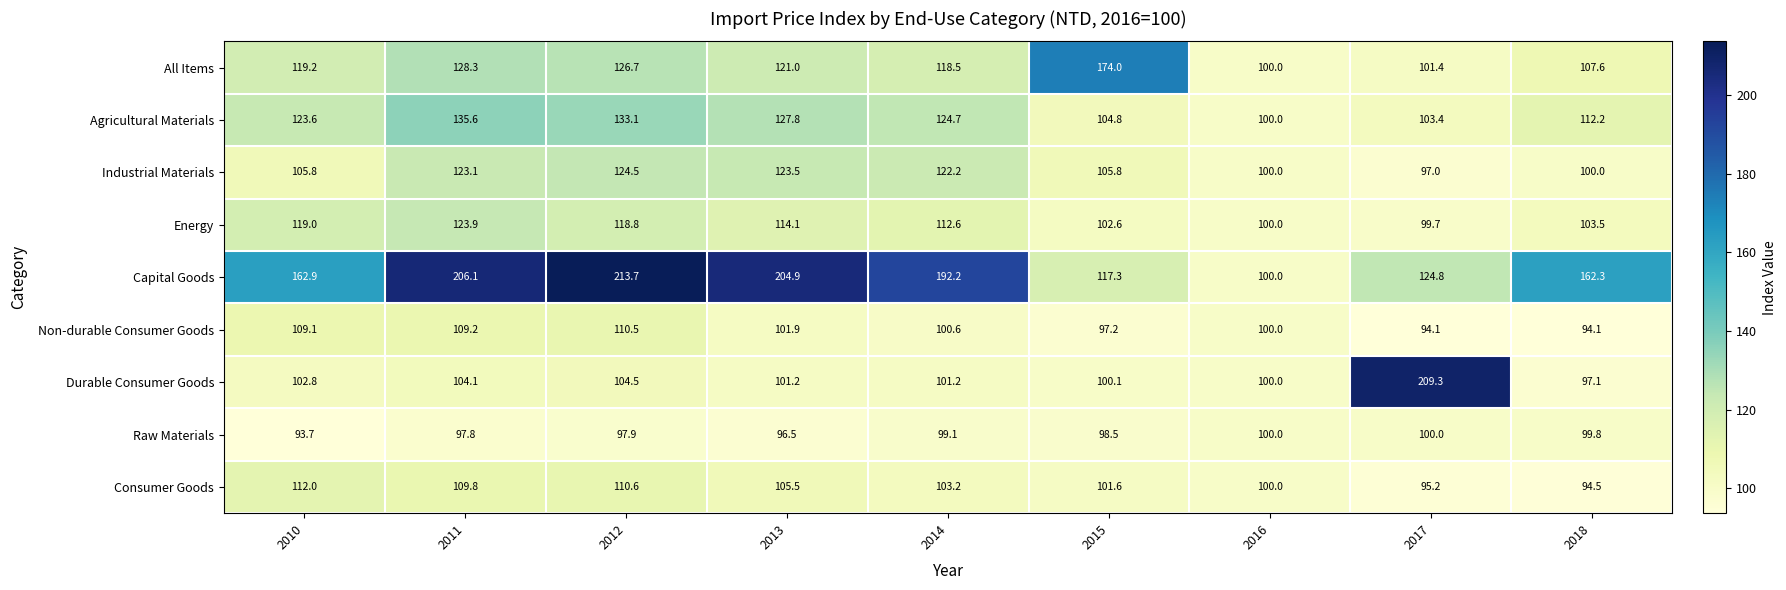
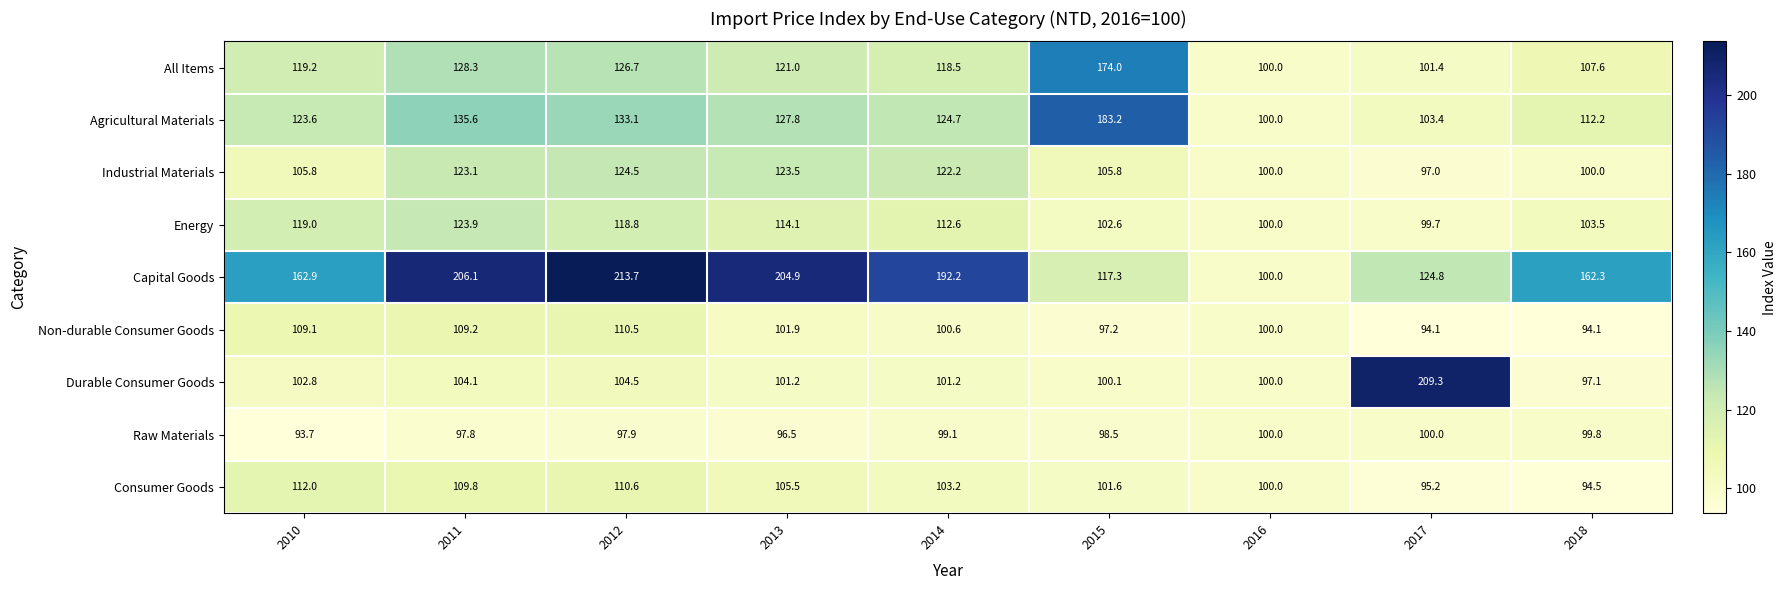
  {
    "All Items": {
      "2010": 119.2,
      "2011": 128.3,
      "2012": 126.7,
      "2013": 121.0,
      "2014": 118.5,
      "2015": 174.0,
      "2016": 100.0,
      "2017": 101.4,
      "2018": 107.6
    },
    "Agricultural Materials": {
      "2010": 123.6,
      "2011": 135.6,
      "2012": 133.1,
      "2013": 127.8,
      "2014": 124.7,
-     "2015": 104.8,
+     "2015": 183.2,
      "2016": 100.0,
      "2017": 103.4,
      "2018": 112.2
    },
    "Industrial Materials": {
      "2010": 105.8,
      "2011": 123.1,
      "2012": 124.5,
      "2013": 123.5,
      "2014": 122.2,
      "2015": 105.8,
      "2016": 100.0,
      "2017": 97.0,
      "2018": 100.0
    },
    "Energy": {
      "2010": 119.0,
      "2011": 123.9,
      "2012": 118.8,
      "2013": 114.1,
      "2014": 112.6,
      "2015": 102.6,
      "2016": 100.0,
      "2017": 99.7,
      "2018": 103.5
    },
    "Capital Goods": {
      "2010": 162.9,
      "2011": 206.1,
      "2012": 213.7,
      "2013": 204.9,
      "2014": 192.2,
      "2015": 117.3,
      "2016": 100.0,
      "2017": 124.8,
      "2018": 162.3
    },
    "Non-durable Consumer Goods": {
      "2010": 109.1,
      "2011": 109.2,
      "2012": 110.5,
      "2013": 101.9,
      "2014": 100.6,
      "2015": 97.2,
      "2016": 100.0,
      "2017": 94.1,
      "2018": 94.1
    },
    "Durable Consumer Goods": {
      "2010": 102.8,
      "2011": 104.1,
      "2012": 104.5,
      "2013": 101.2,
      "2014": 101.2,
      "2015": 100.1,
      "2016": 100.0,
      "2017": 209.3,
      "2018": 97.1
    },
    "Raw Materials": {
      "2010": 93.7,
      "2011": 97.8,
      "2012": 97.9,
      "2013": 96.5,
      "2014": 99.1,
      "2015": 98.5,
      "2016": 100.0,
      "2017": 100.0,
      "2018": 99.8
    },
    "Consumer Goods": {
      "2010": 112.0,
      "2011": 109.8,
      "2012": 110.6,
      "2013": 105.5,
      "2014": 103.2,
      "2015": 101.6,
      "2016": 100.0,
      "2017": 95.2,
      "2018": 94.5
    }
  }
